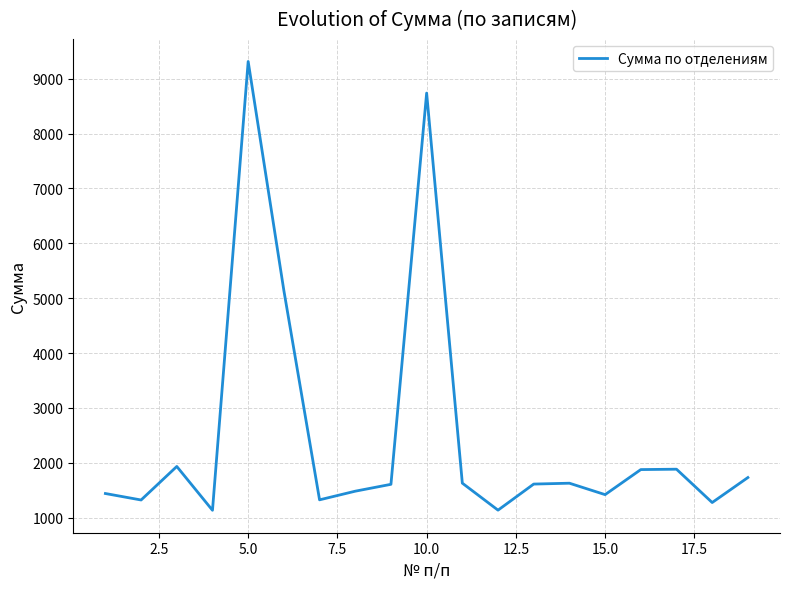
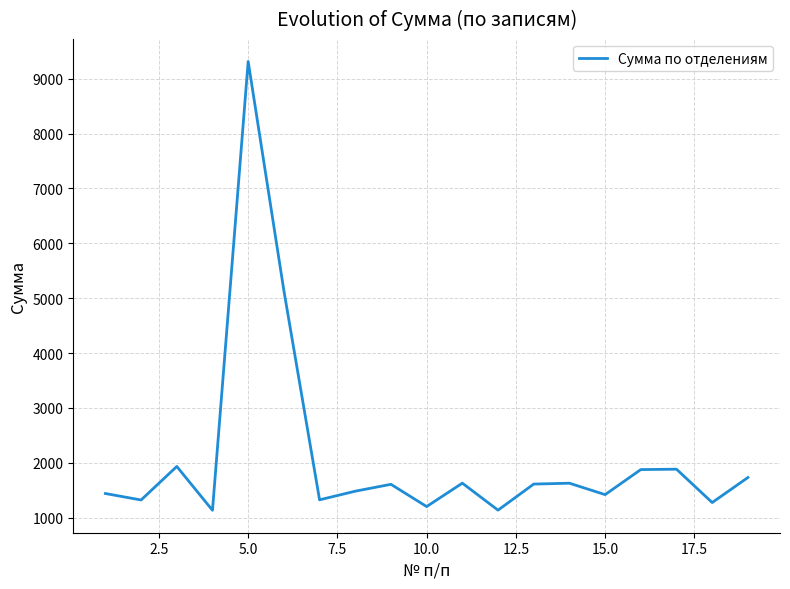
  {
    "5.0": 9300,
-   "10.0": 8700,
+   "10.0": 1200,
    "15.0": 1400
  }
